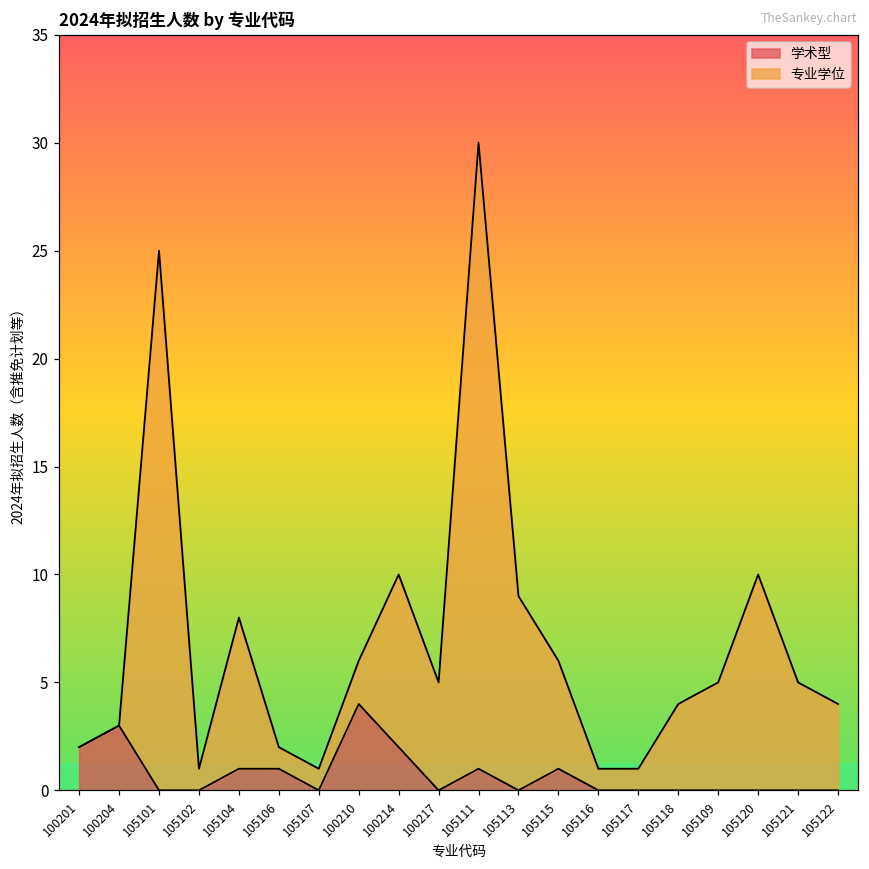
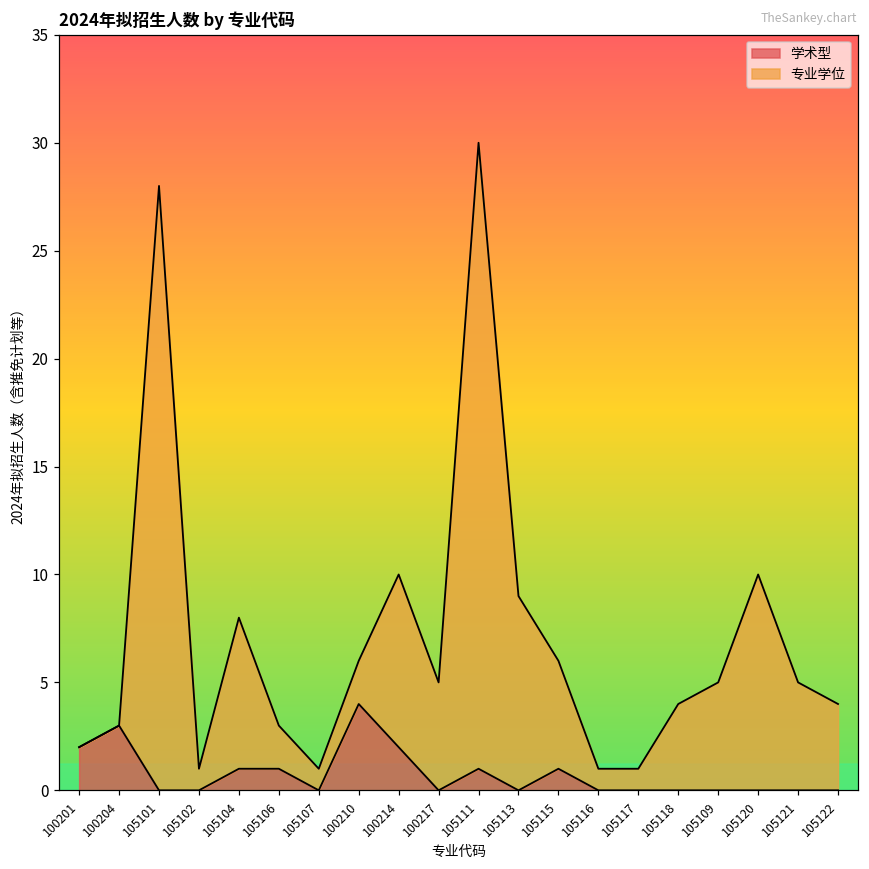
  {
    "学术型": {
      "100210": 4,
      "100214": 2
    },
    "专业学位": {
-     "105101": 25,
+     "105101": 28,
      "105104": 7,
-     "105106": 1,
+     "105106": 2,
      "100210": 2,
      "100214": 8,
      "100217": 5,
      "105111": 29,
      "105113": 9,
      "105115": 5,
      "105118": 4,
      "105109": 5,
      "105120": 10,
      "105121": 5,
      "105122": 4
    }
  }
